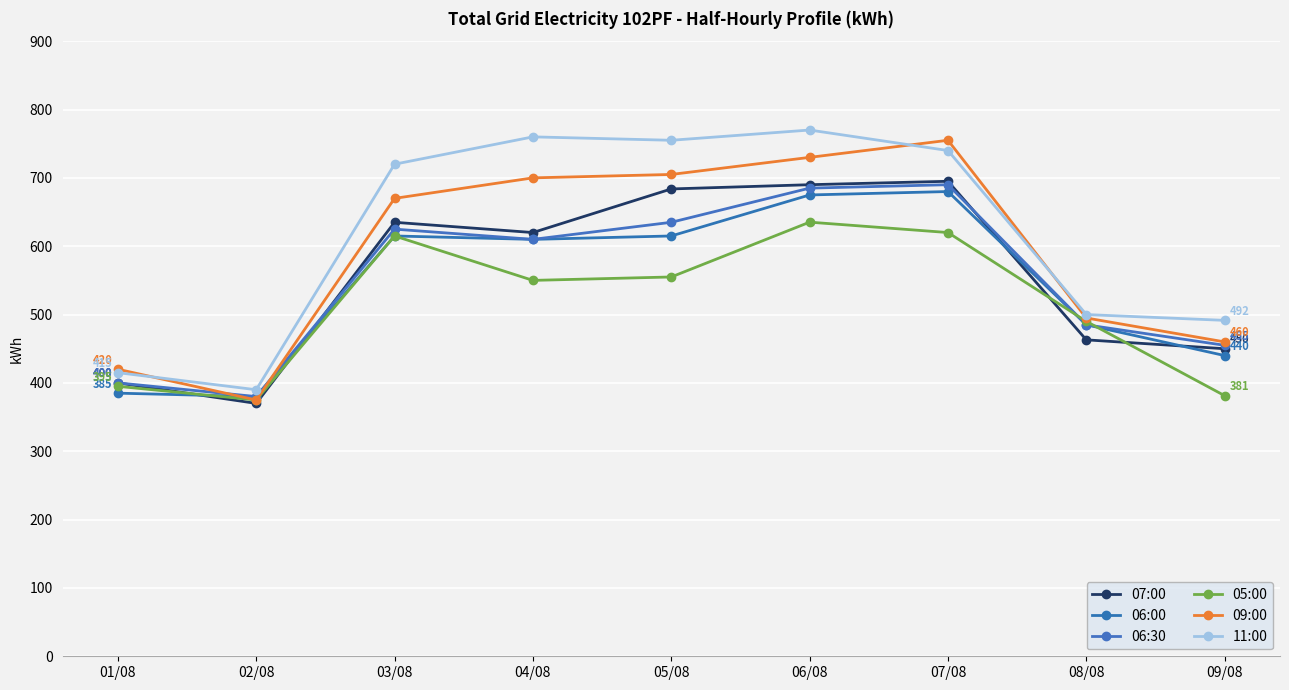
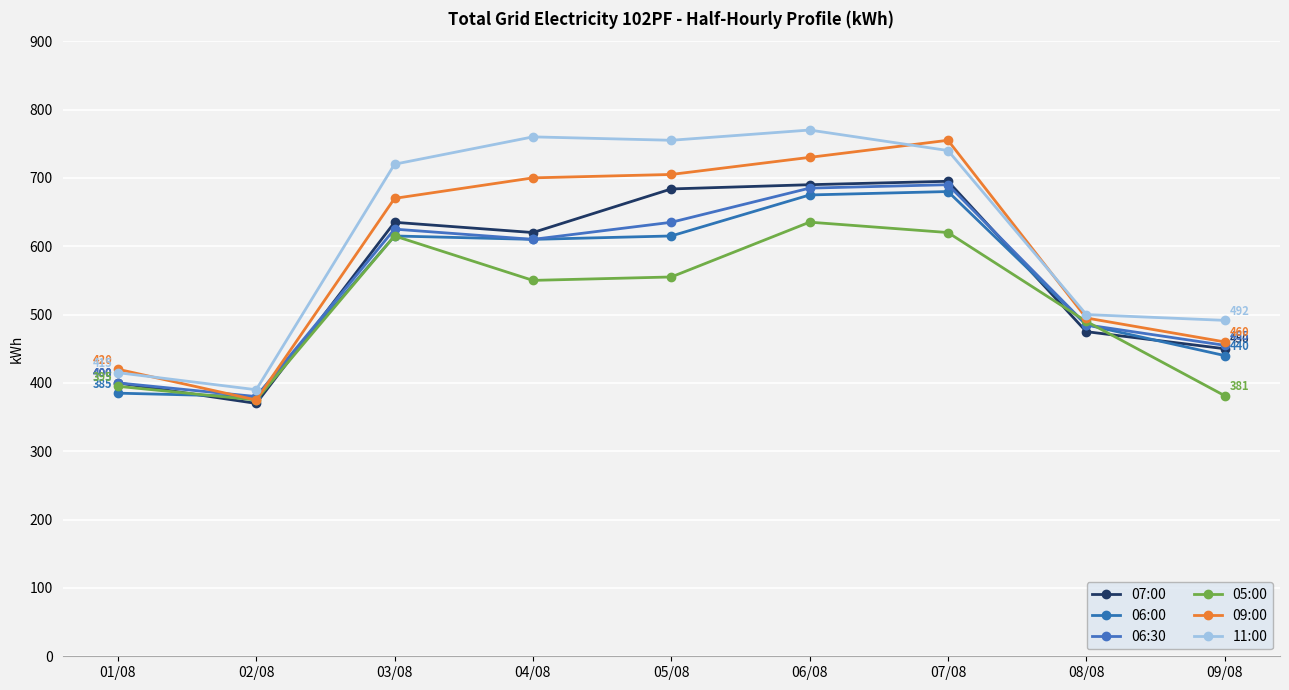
  {
    "07:00": {
      "02/08": 370,
      "03/08": 640,
      "04/08": 620,
      "05/08": 680,
      "06/08": 690,
      "07/08": 700,
-     "08/08": 460
+     "08/08": 480
    },
    "05:00": {
      "09/08": 381
    },
    "09:00": {
      "03/08": 670,
      "04/08": 700,
      "05/08": 710,
      "06/08": 730,
      "07/08": 760,
      "08/08": 500
    },
    "11:00": {
      "09/08": 492
    }
  }
